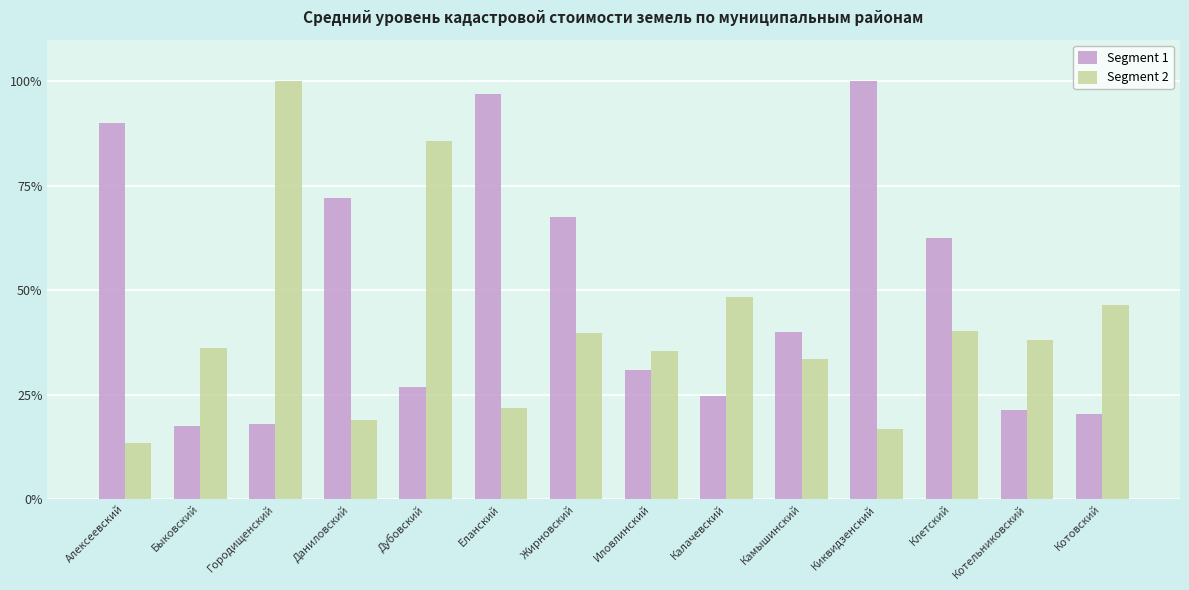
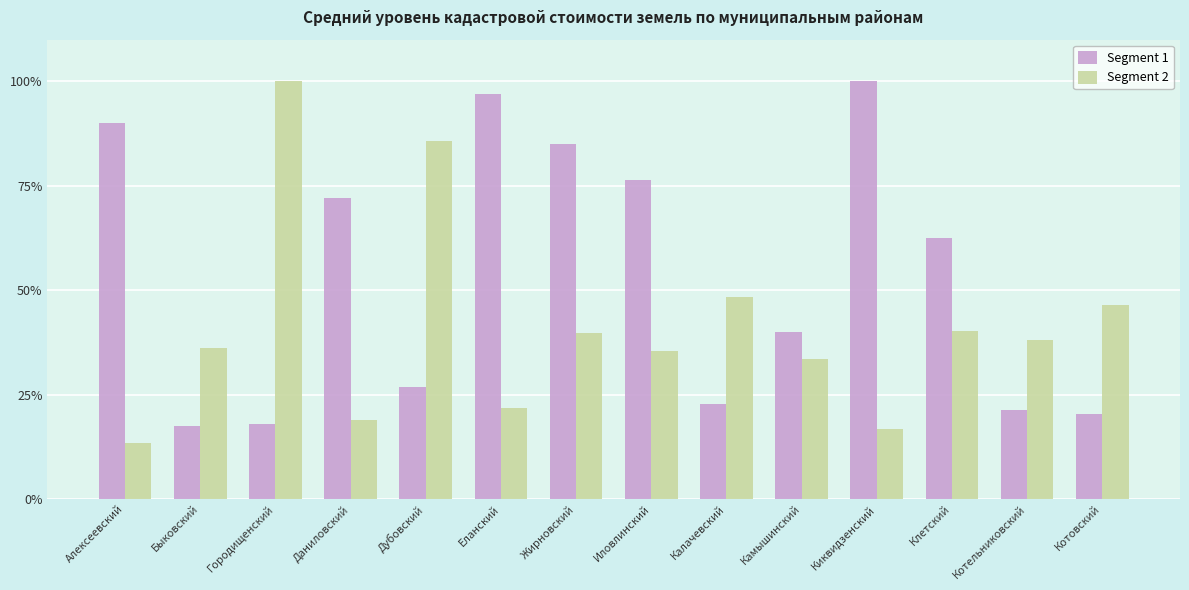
  {
    "Segment 1": {
      "Алексеевский": "90%",
      "Быковский": "17%",
      "Городищенский": "18%",
      "Даниловский": "72%",
      "Дубовский": "27%",
      "Еланский": "97%",
-     "Жирновский": "67%",
-     "Иловлинский": "31%",
-     "Калачевский": "25%",
+     "Жирновский": "85%",
+     "Иловлинский": "76%",
+     "Калачевский": "23%",
      "Камышинский": "40%",
      "Киквидзенский": "100%",
      "Клетский": "63%",
      "Котельниковский": "21%",
      "Котовский": "20%"
    },
    "Segment 2": {
      "Алексеевский": "13%",
      "Быковский": "36%",
      "Городищенский": "100%",
      "Даниловский": "19%",
      "Дубовский": "86%",
      "Еланский": "22%",
      "Жирновский": "40%",
      "Иловлинский": "36%",
      "Калачевский": "48%",
      "Камышинский": "34%",
      "Киквидзенский": "17%",
      "Клетский": "40%",
      "Котельниковский": "38%",
      "Котовский": "46%"
    }
  }
